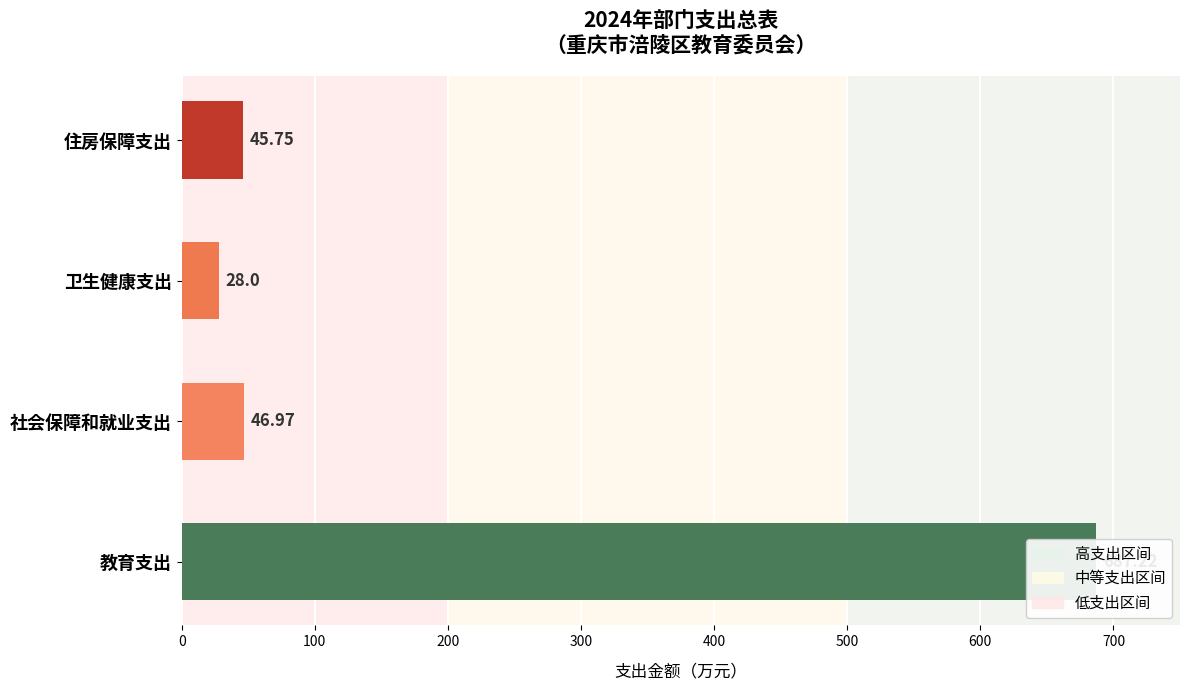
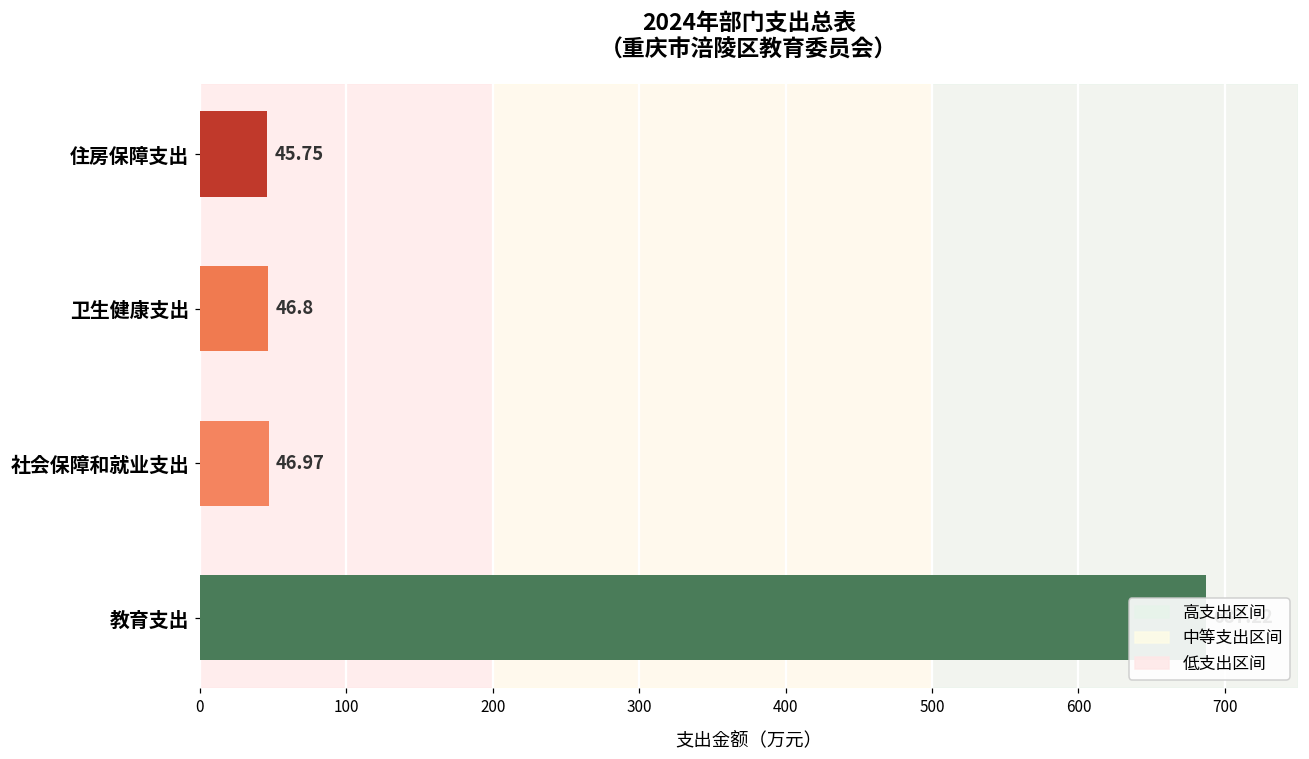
  {
    "住房保障支出": 45.75,
-   "卫生健康支出": 28.0,
+   "卫生健康支出": 46.8,
    "社会保障和就业支出": 46.97
  }
